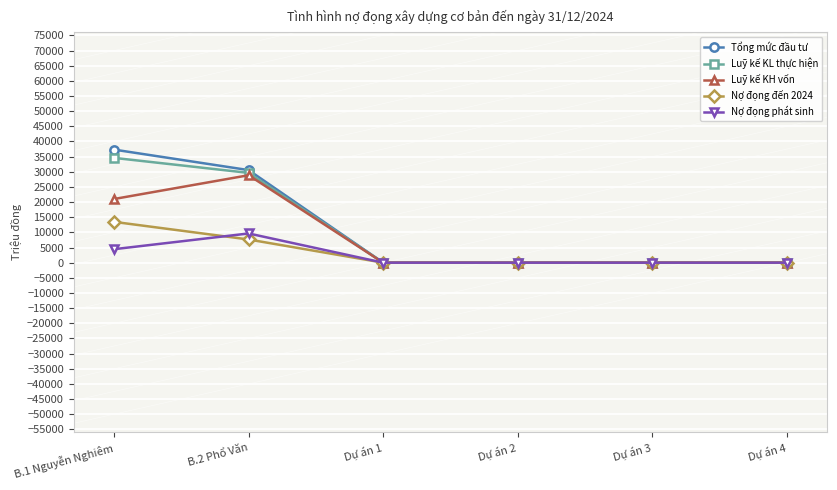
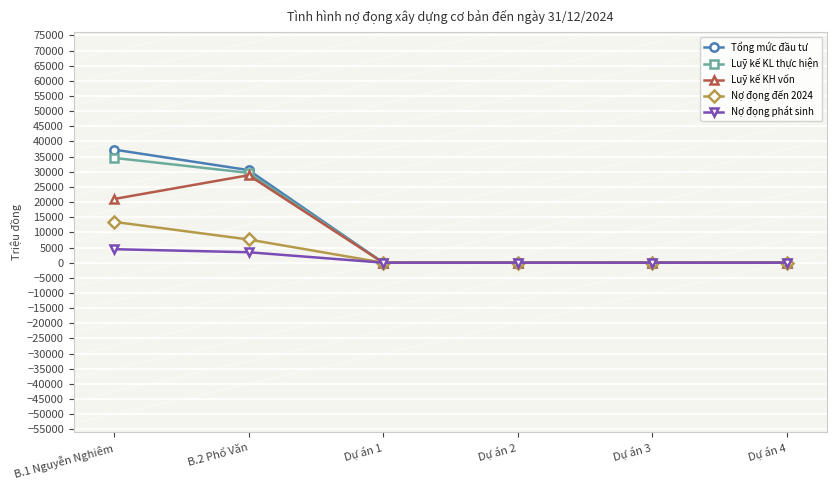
  {
    "Luỹ kế KH vốn": {
      "B.1 Nguyễn Nghiêm": 21000
    },
    "Nợ đọng đến 2024": {
      "B.1 Nguyễn Nghiêm": 13000,
      "B.2 Phổ Văn": 8000
    },
    "Nợ đọng phát sinh": {
      "B.1 Nguyễn Nghiêm": 4000,
-     "B.2 Phổ Văn": 10000
+     "B.2 Phổ Văn": 3000
    }
  }
